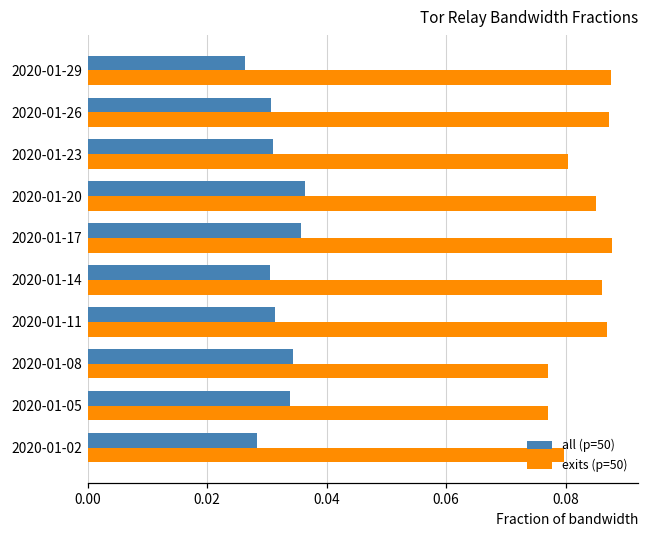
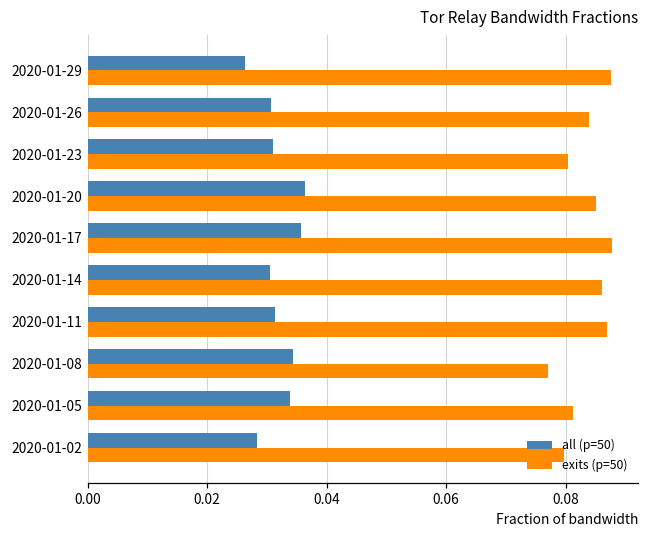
  {
    "all (p=50)": {
      "2020-01-29": 0.026,
      "2020-01-26": 0.031,
      "2020-01-23": 0.031,
      "2020-01-20": 0.036,
      "2020-01-17": 0.036,
      "2020-01-14": 0.031,
      "2020-01-11": 0.031,
      "2020-01-08": 0.034,
      "2020-01-05": 0.034,
      "2020-01-02": 0.028
    },
    "exits (p=50)": {
      "2020-01-29": 0.088,
-     "2020-01-26": 0.087,
+     "2020-01-26": 0.084,
      "2020-01-23": 0.080,
      "2020-01-20": 0.085,
      "2020-01-17": 0.088,
      "2020-01-14": 0.086,
      "2020-01-11": 0.087,
      "2020-01-08": 0.077,
-     "2020-01-05": 0.077,
+     "2020-01-05": 0.081,
      "2020-01-02": 0.080
    }
  }
